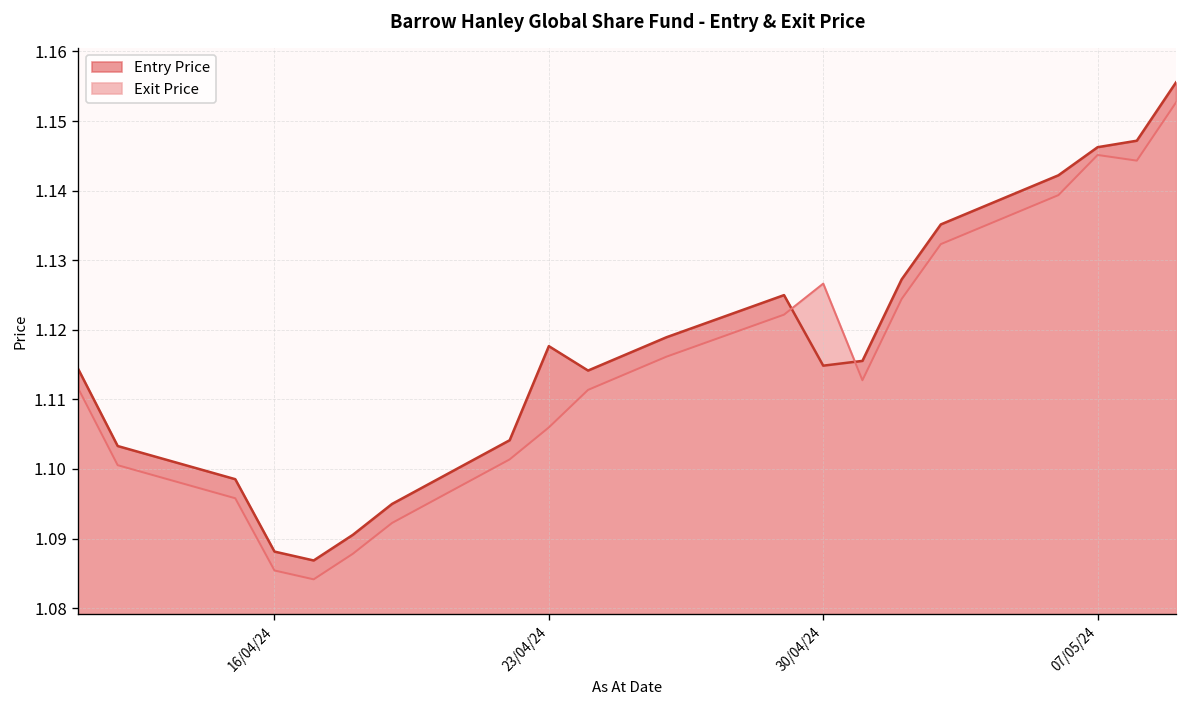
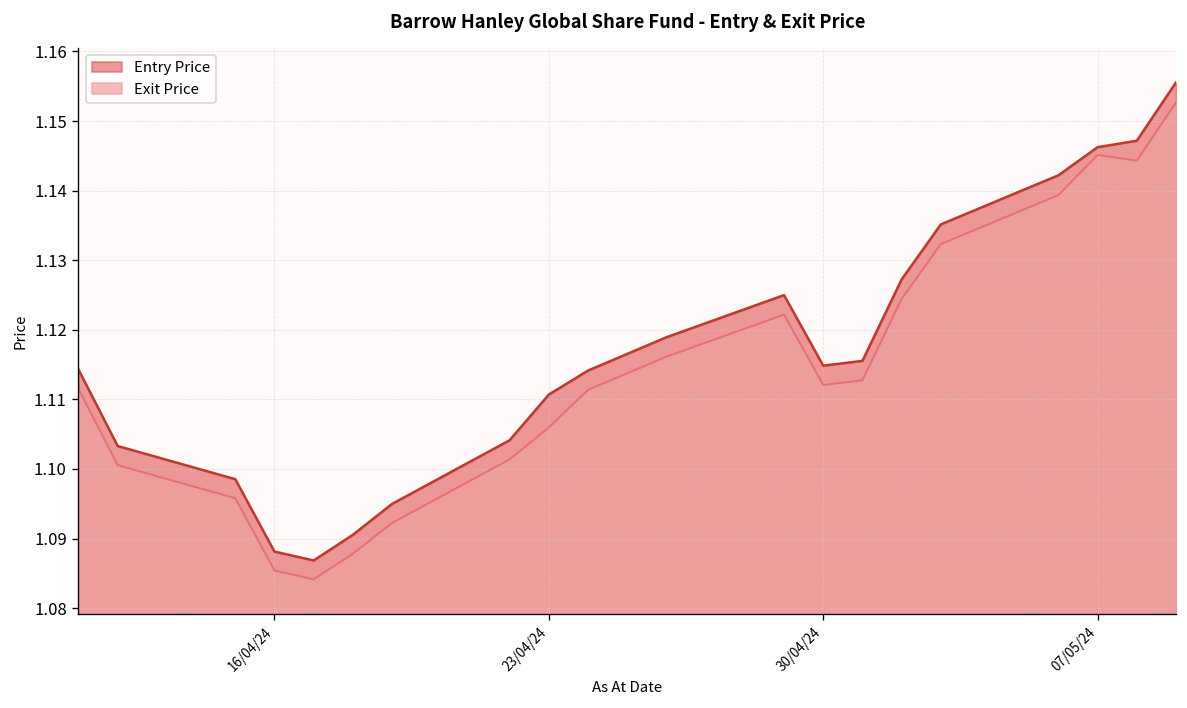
  {
    "Entry Price": {
      "16/04/24": 1.088,
-     "23/04/24": 1.118,
+     "23/04/24": 1.111,
      "30/04/24": 1.115,
      "07/05/24": 1.146
    },
    "Exit Price": {
      "16/04/24": 1.085,
      "23/04/24": 1.106,
-     "30/04/24": 1.127,
+     "30/04/24": 1.112,
      "07/05/24": 1.145
    }
  }
